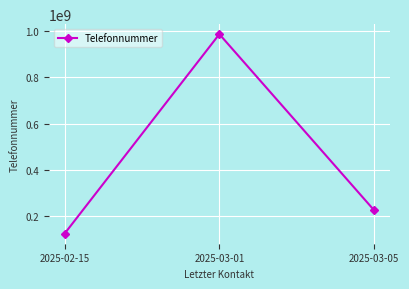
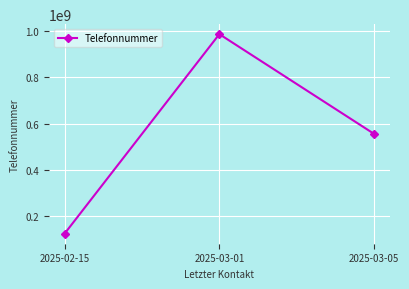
  {
    "2025-02-15": 120000000,
    "2025-03-01": 990000000,
-   "2025-03-05": 220000000
+   "2025-03-05": 560000000
  }
